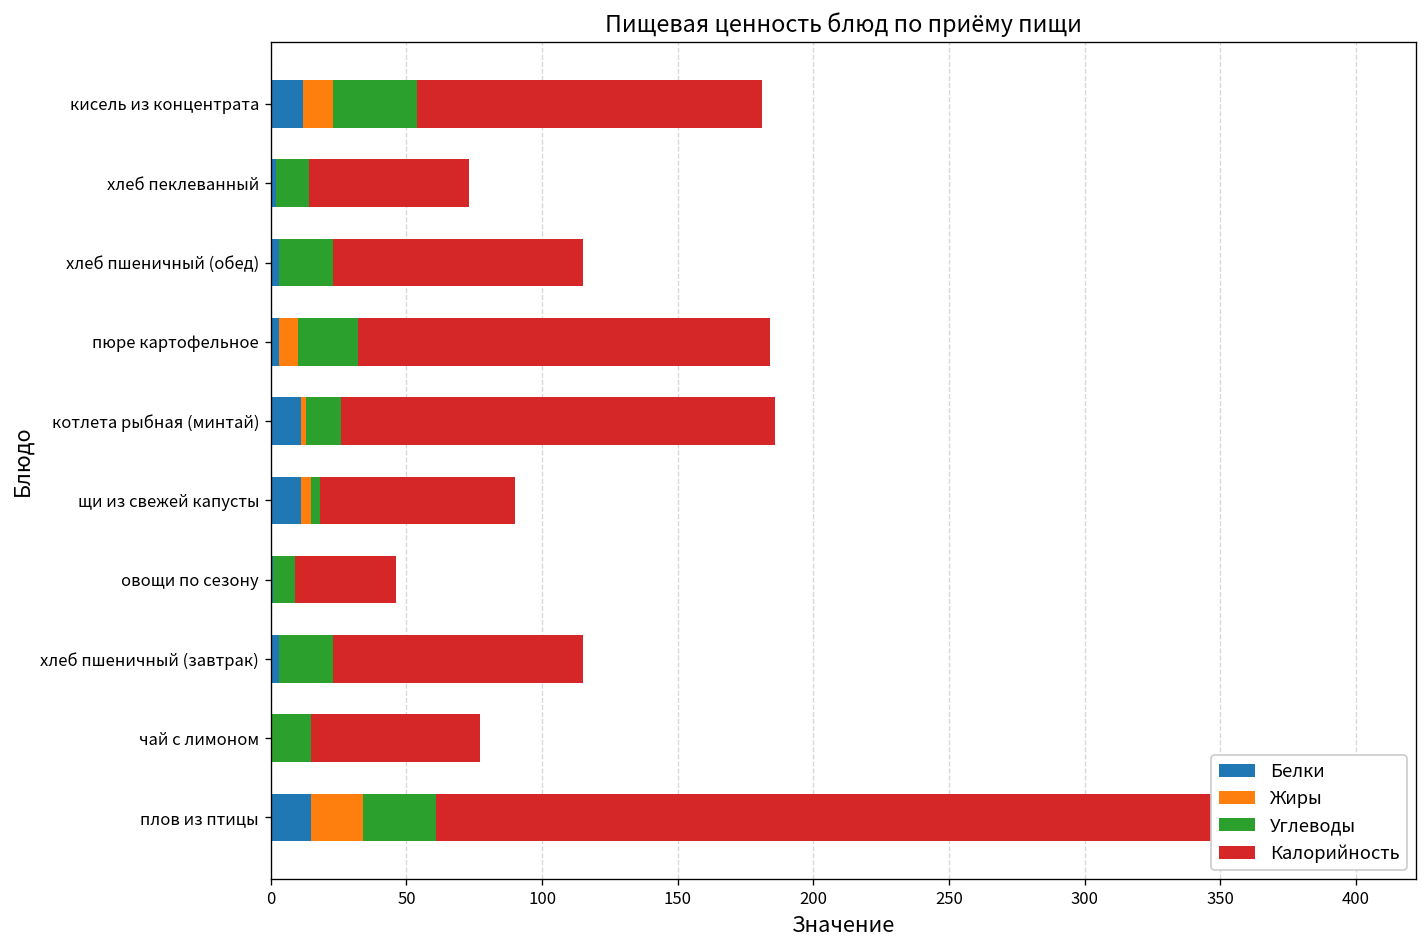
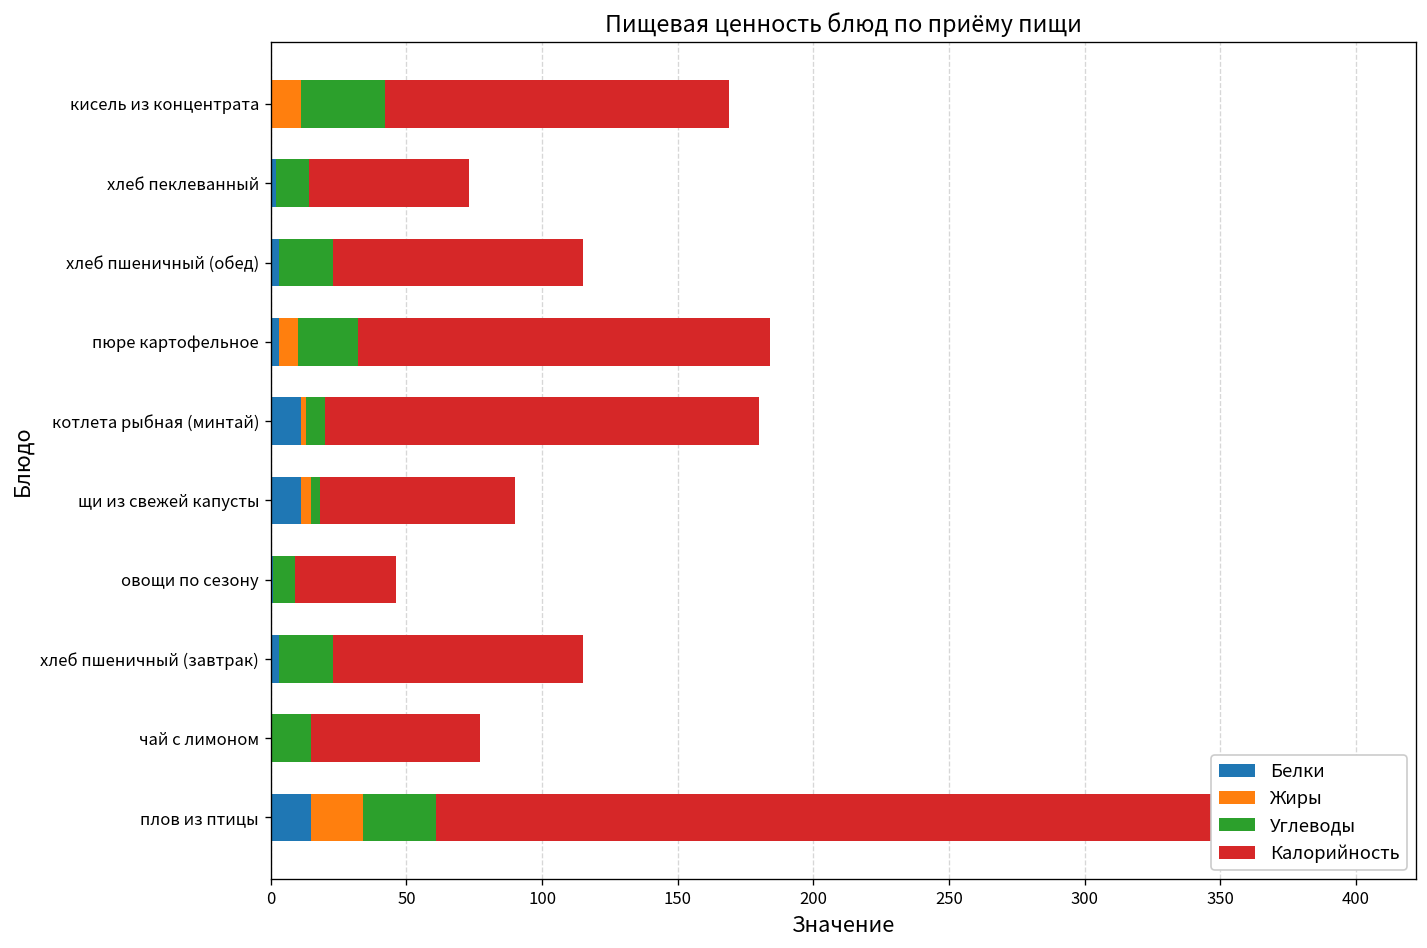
  {
    "Белки": {
-     "кисель из концентрата": 12,
+     "кисель из концентрата": 0,
      "хлеб пеклеванный": 2,
      "хлеб пшеничный (обед)": 3,
      "пюре картофельное": 3,
      "котлета рыбная (минтай)": 11,
      "щи из свежей капусты": 11,
      "хлеб пшеничный (завтрак)": 3,
      "чай с лимоном": 0,
      "плов из птицы": 15
    },
    "Жиры": {
      "кисель из концентрата": 11,
      "хлеб пеклеванный": 0,
      "хлеб пшеничный (обед)": 0,
      "пюре картофельное": 7,
      "котлета рыбная (минтай)": 2,
      "щи из свежей капусты": 4,
      "овощи по сезону": 0,
      "хлеб пшеничный (завтрак)": 0,
      "чай с лимоном": 0,
      "плов из птицы": 19
    },
    "Углеводы": {
      "кисель из концентрата": 31,
      "хлеб пеклеванный": 12,
      "хлеб пшеничный (обед)": 20,
      "пюре картофельное": 22,
-     "котлета рыбная (минтай)": 13,
+     "котлета рыбная (минтай)": 7,
      "щи из свежей капусты": 3,
      "овощи по сезону": 8,
      "хлеб пшеничный (завтрак)": 20,
      "чай с лимоном": 15,
      "плов из птицы": 27
    },
    "Калорийность": {
      "кисель из концентрата": 127,
      "хлеб пеклеванный": 59,
      "хлеб пшеничный (обед)": 92,
      "пюре картофельное": 152,
      "котлета рыбная (минтай)": 160,
      "щи из свежей капусты": 72,
      "овощи по сезону": 37,
      "хлеб пшеничный (завтрак)": 92,
      "чай с лимоном": 62
    }
  }
